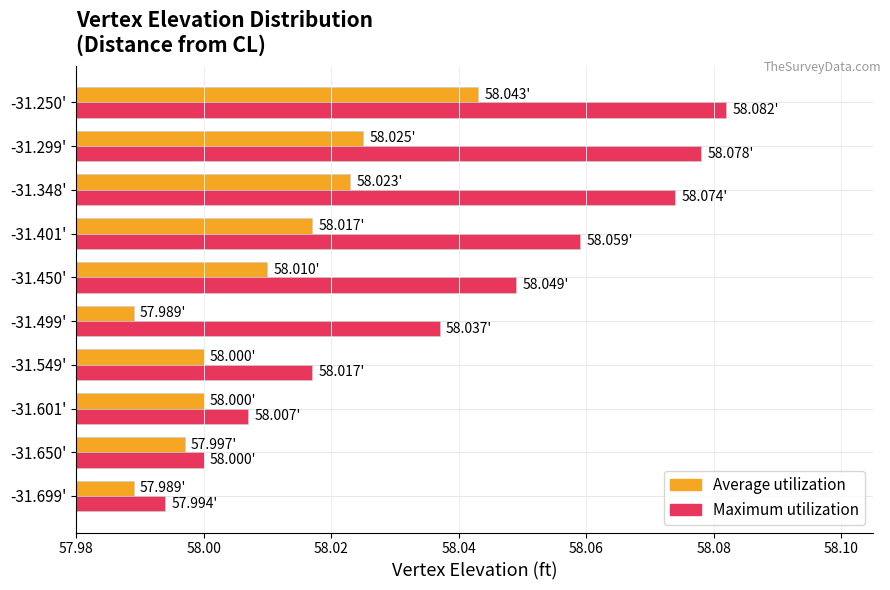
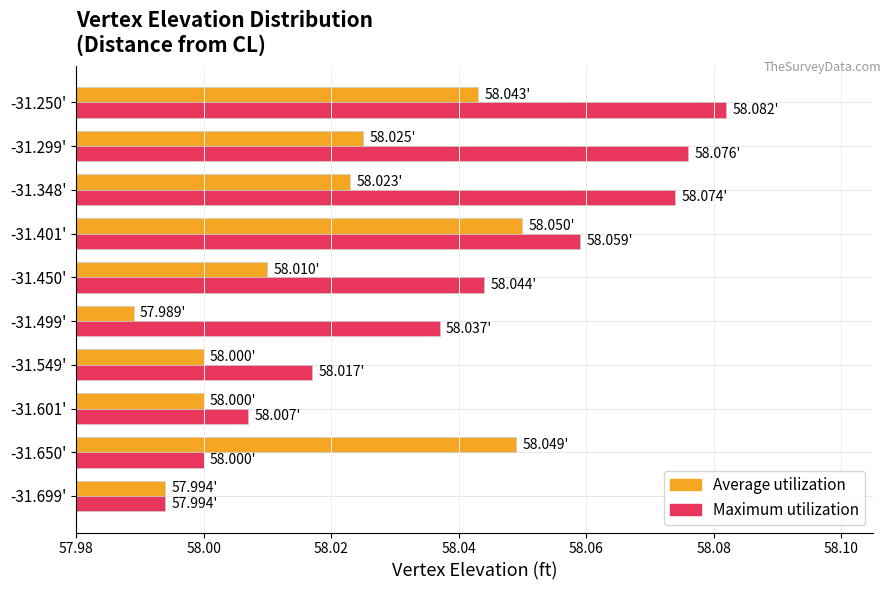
  {
    "Average utilization": {
      "-31.250'": "58.043'",
      "-31.299'": "58.025'",
      "-31.348'": "58.023'",
-     "-31.401'": "58.017'",
+     "-31.401'": "58.050'",
      "-31.450'": "58.010'",
      "-31.499'": "57.989'",
      "-31.549'": "58.000'",
      "-31.601'": "58.000'",
-     "-31.650'": "57.997'",
-     "-31.699'": "57.989'"
+     "-31.650'": "58.049'",
+     "-31.699'": "57.994'"
    },
    "Maximum utilization": {
      "-31.250'": "58.082'",
-     "-31.299'": "58.078'",
+     "-31.299'": "58.076'",
      "-31.348'": "58.074'",
      "-31.401'": "58.059'",
-     "-31.450'": "58.049'",
+     "-31.450'": "58.044'",
      "-31.499'": "58.037'",
      "-31.549'": "58.017'",
      "-31.601'": "58.007'",
      "-31.650'": "58.000'",
      "-31.699'": "57.994'"
    }
  }
